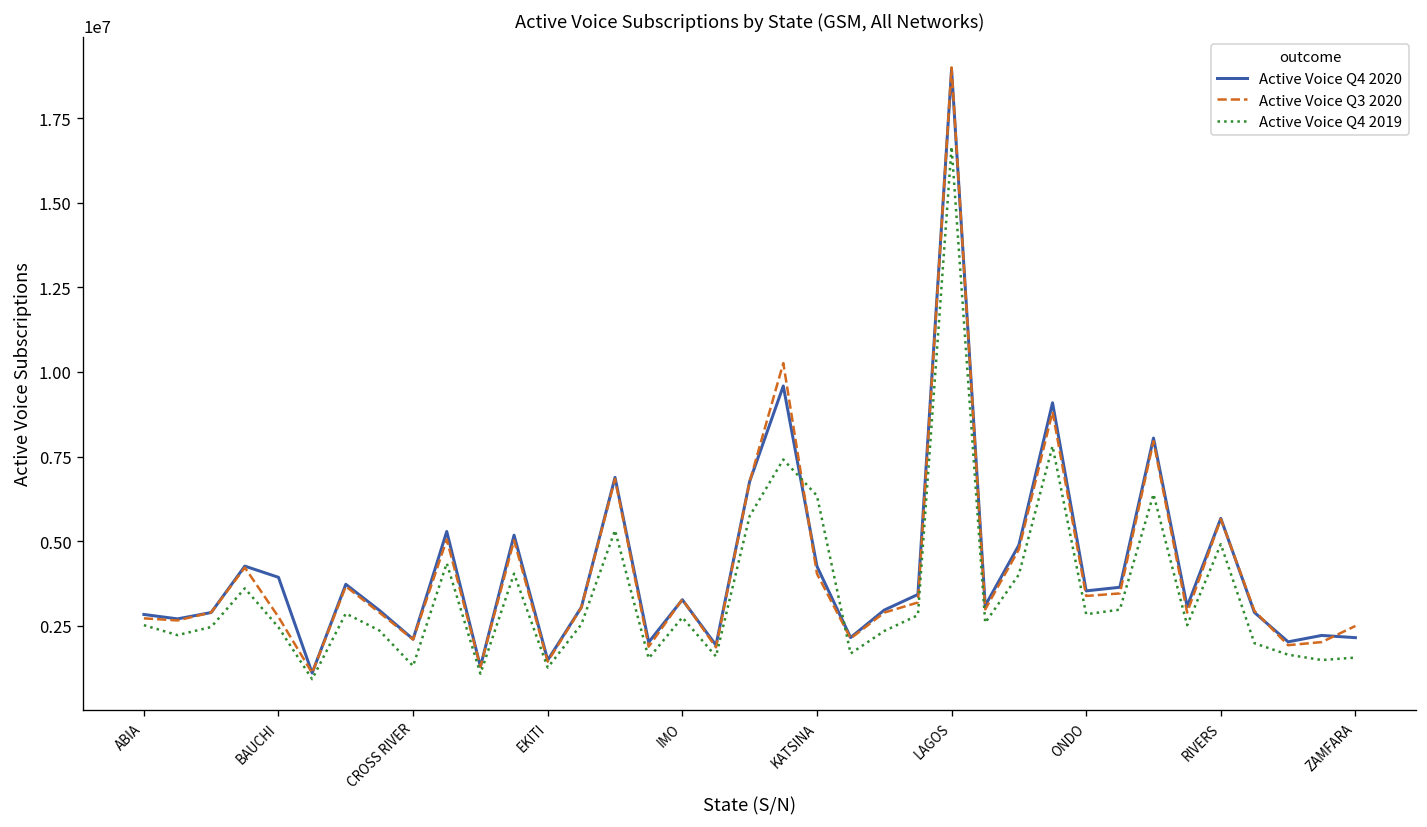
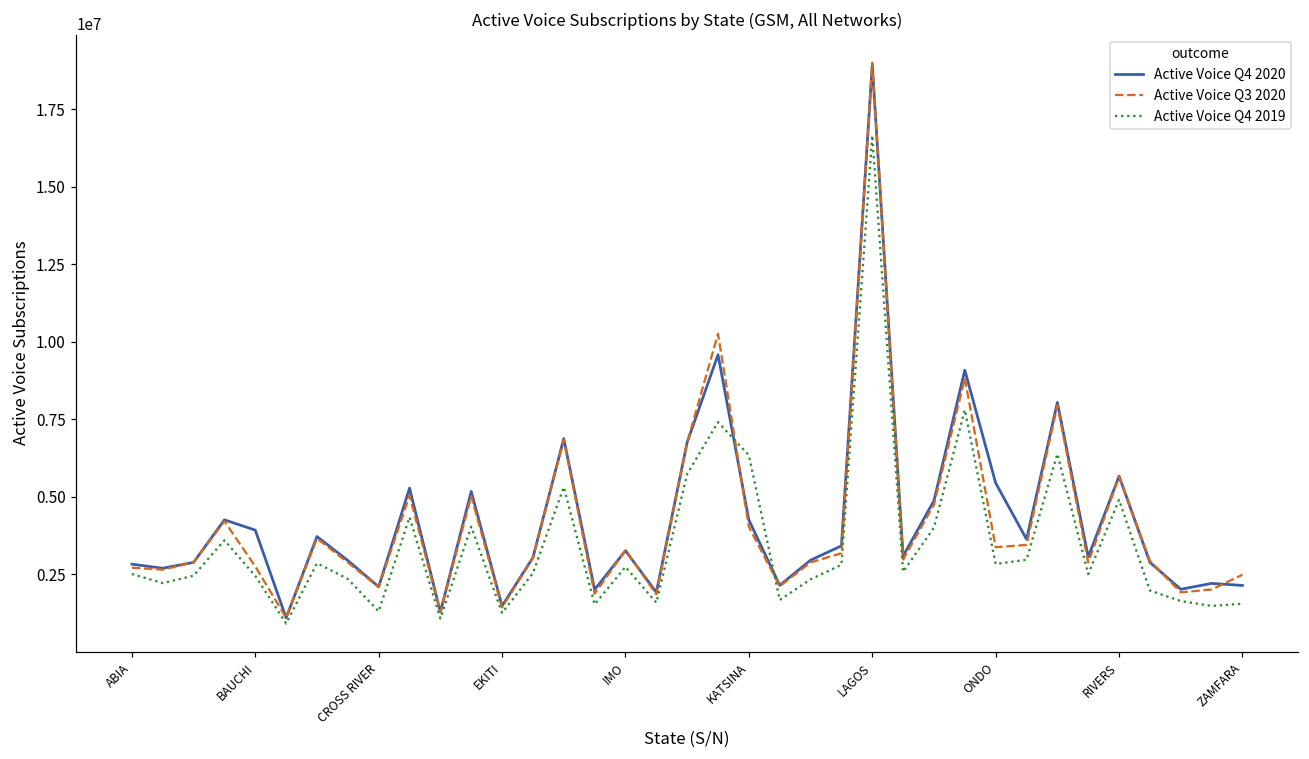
  {
    "Active Voice Q4 2020": {
      "ABIA": 2800000,
      "BAUCHI": 3900000,
      "KATSINA": 4300000,
-     "ONDO": 3500000,
+     "ONDO": 5400000,
      "ZAMFARA": 2100000
    },
    "Active Voice Q3 2020": {
      "ABIA": 2700000,
      "BAUCHI": 2800000,
      "KATSINA": 4000000,
      "ONDO": 3400000,
      "ZAMFARA": 2500000
    },
    "Active Voice Q4 2019": {
      "ABIA": 2500000,
      "BAUCHI": 2500000,
      "CROSS RIVER": 1300000,
      "EKITI": 1300000,
      "IMO": 2700000,
      "KATSINA": 6300000,
      "LAGOS": 16700000,
      "ONDO": 2800000,
      "RIVERS": 4900000,
      "ZAMFARA": 1600000
    }
  }
